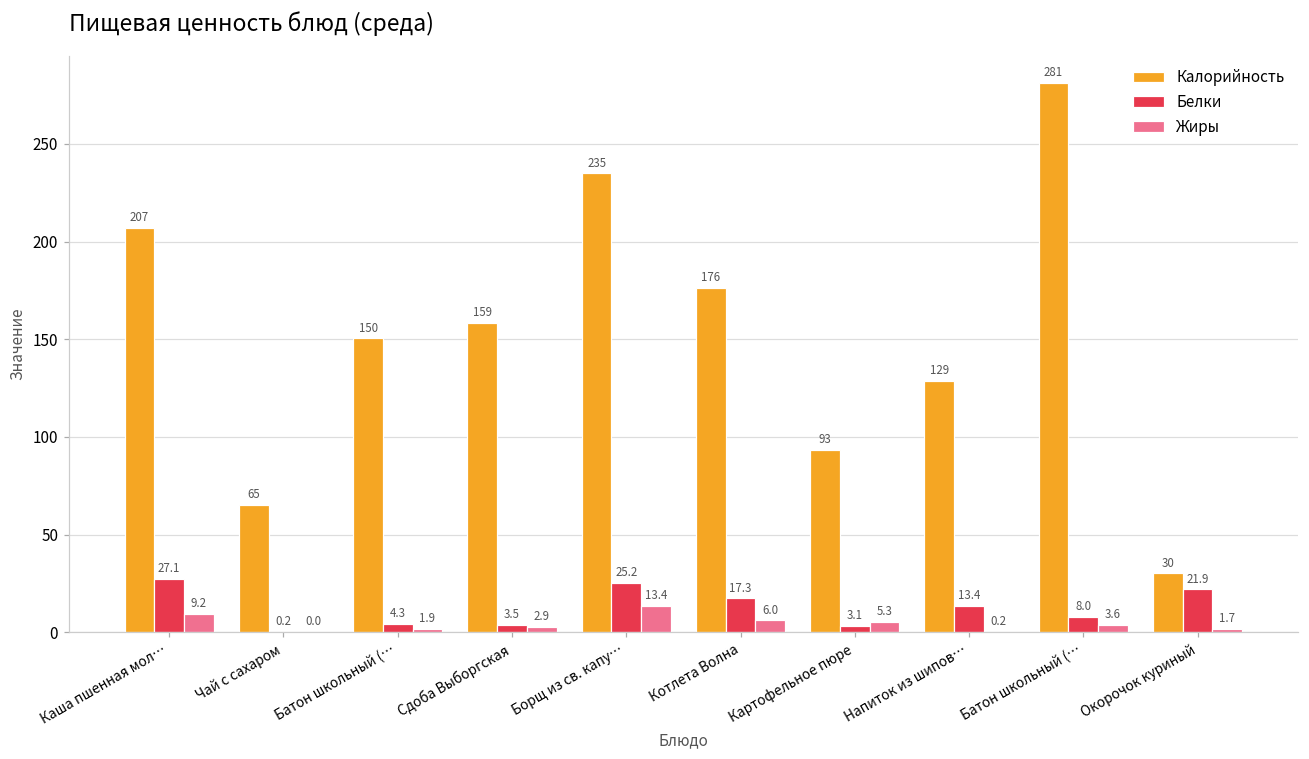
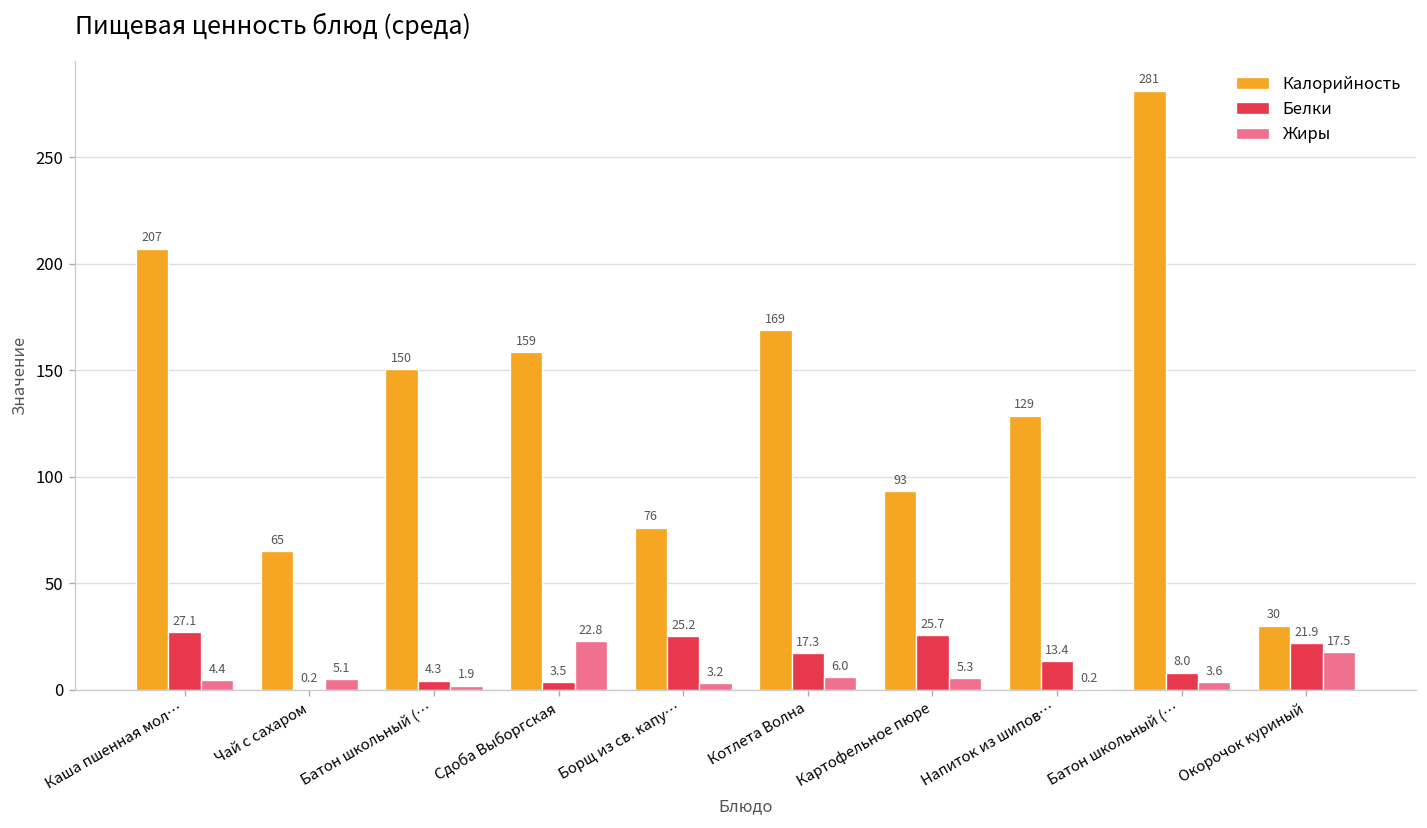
  {
    "Калорийность": {
      "Каша пшенная мол…": 207,
      "Чай с сахаром": 65,
      "Сдоба Выборгская": 159,
-     "Борщ из св. капу…": 235,
-     "Котлета Волна": 176,
+     "Борщ из св. капу…": 76,
+     "Котлета Волна": 169,
      "Картофельное пюре": 93,
      "Напиток из шипов…": 129,
      "Окорочок куриный": 30
    },
    "Белки": {
      "Каша пшенная мол…": 27.1,
      "Чай с сахаром": 0.2,
      "Сдоба Выборгская": 3.5,
      "Борщ из св. капу…": 25.2,
      "Котлета Волна": 17.3,
-     "Картофельное пюре": 3.1,
+     "Картофельное пюре": 25.7,
      "Напиток из шипов…": 13.4,
      "Окорочок куриный": 21.9
    },
    "Жиры": {
-     "Каша пшенная мол…": 9.2,
-     "Чай с сахаром": 0.0,
-     "Сдоба Выборгская": 2.9,
-     "Борщ из св. капу…": 13.4,
+     "Каша пшенная мол…": 4.4,
+     "Чай с сахаром": 5.1,
+     "Сдоба Выборгская": 22.8,
+     "Борщ из св. капу…": 3.2,
      "Котлета Волна": 6.0,
      "Картофельное пюре": 5.3,
      "Напиток из шипов…": 0.2,
-     "Окорочок куриный": 1.7
+     "Окорочок куриный": 17.5
    }
  }
